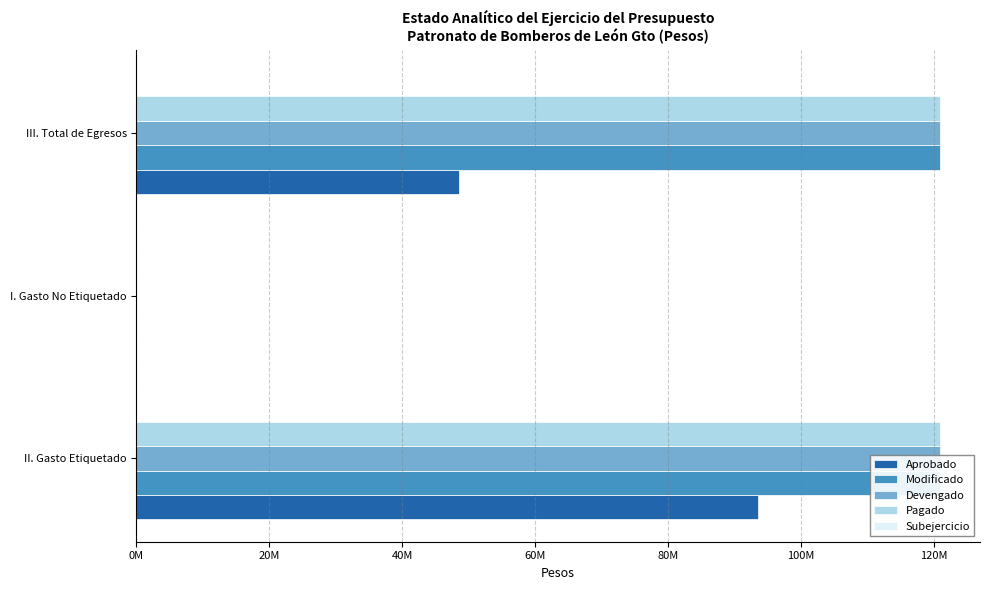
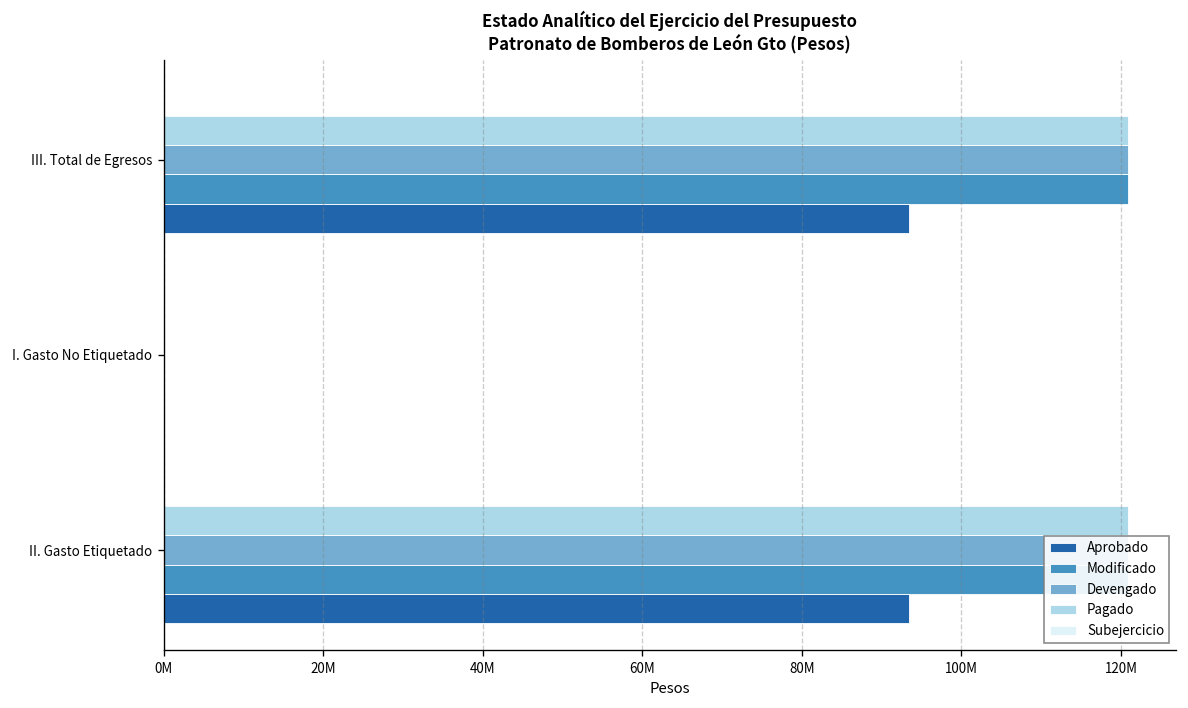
  {
    "Aprobado": {
-     "III. Total de Egresos": 49000000,
+     "III. Total de Egresos": 93000000,
      "I. Gasto No Etiquetado": 0,
      "II. Gasto Etiquetado": 93000000
    },
    "Pagado": {
      "III. Total de Egresos": 121000000,
      "I. Gasto No Etiquetado": 0,
      "II. Gasto Etiquetado": 121000000
    },
    "Subejercicio": {
      "III. Total de Egresos": 0,
      "I. Gasto No Etiquetado": 0,
      "II. Gasto Etiquetado": 0
    }
  }
